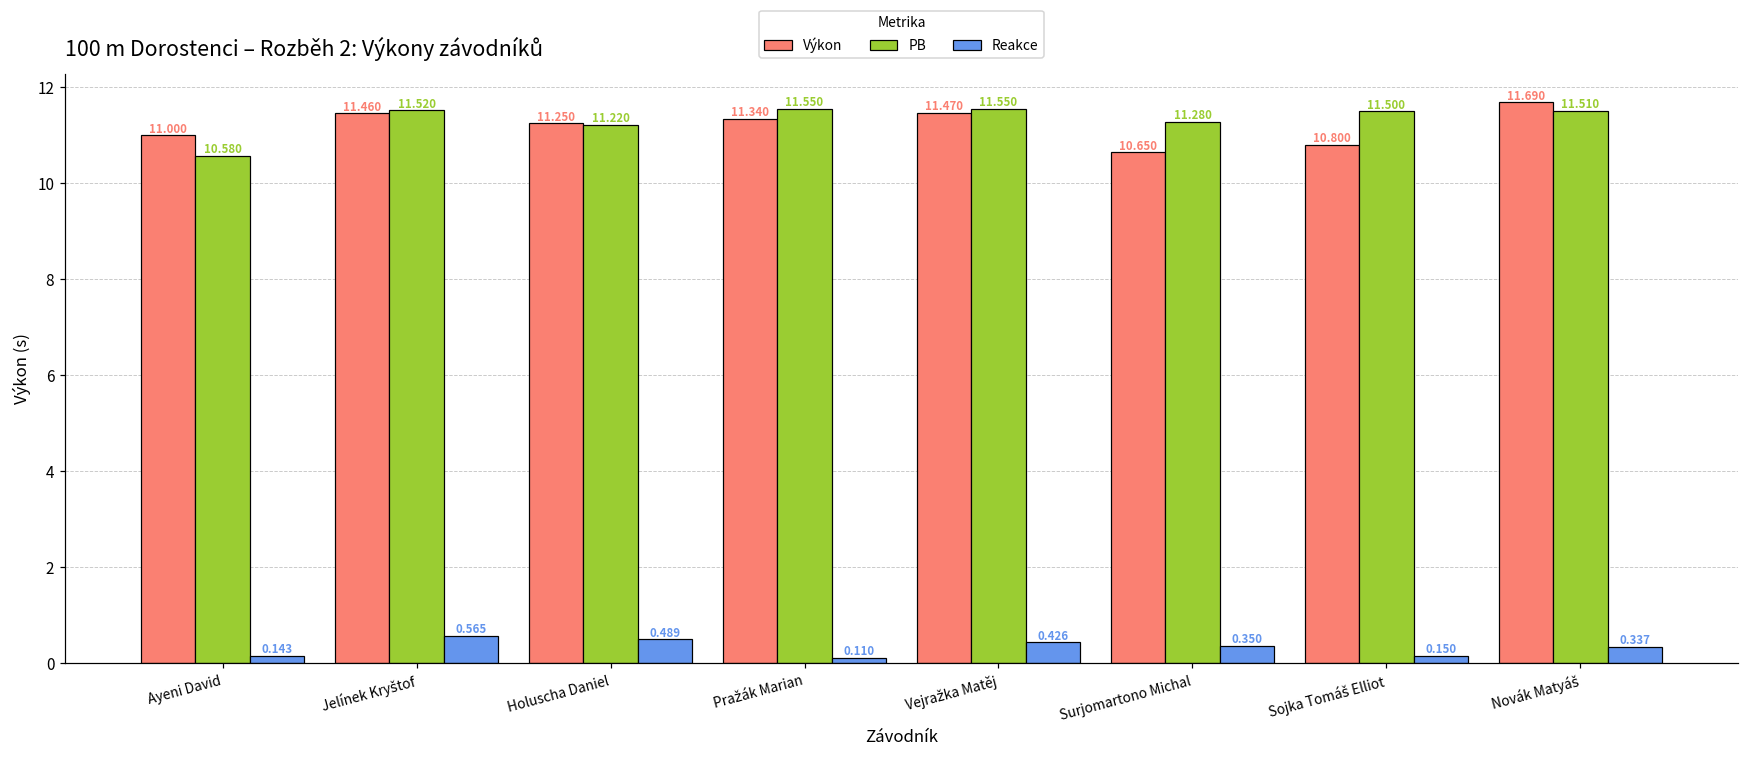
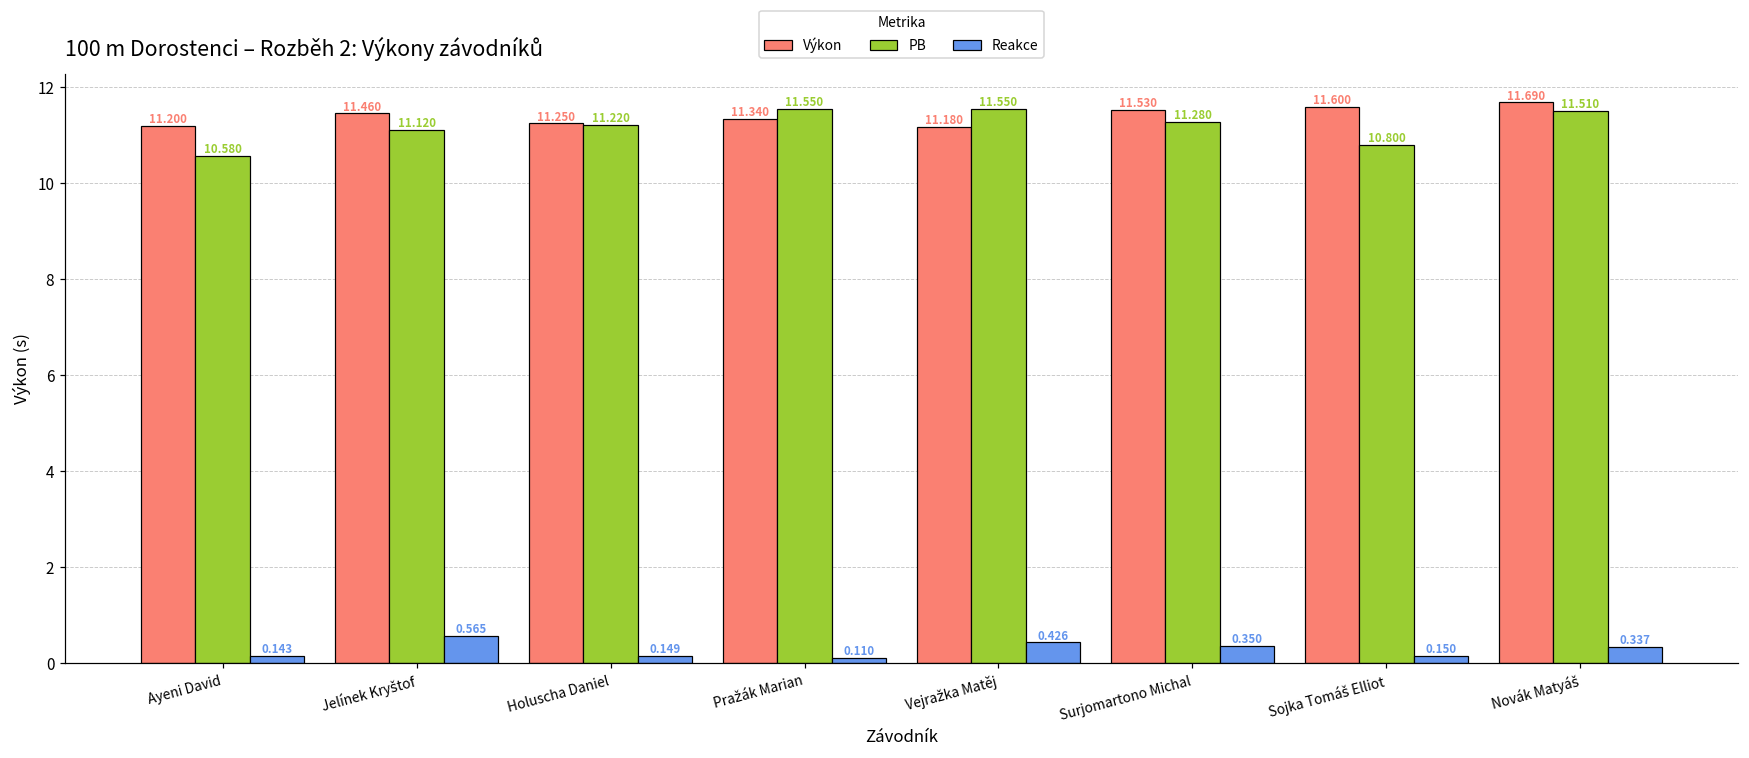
  {
    "Výkon": {
-     "Ayeni David": 11.000,
+     "Ayeni David": 11.200,
      "Jelínek Kryštof": 11.460,
      "Holuscha Daniel": 11.250,
      "Pražák Marian": 11.340,
-     "Vejražka Matěj": 11.470,
-     "Surjomartono Michal": 10.650,
-     "Sojka Tomáš Elliot": 10.800,
+     "Vejražka Matěj": 11.180,
+     "Surjomartono Michal": 11.530,
+     "Sojka Tomáš Elliot": 11.600,
      "Novák Matyáš": 11.690
    },
    "PB": {
      "Ayeni David": 10.580,
-     "Jelínek Kryštof": 11.520,
+     "Jelínek Kryštof": 11.120,
      "Holuscha Daniel": 11.220,
      "Pražák Marian": 11.550,
      "Vejražka Matěj": 11.550,
      "Surjomartono Michal": 11.280,
-     "Sojka Tomáš Elliot": 11.500,
+     "Sojka Tomáš Elliot": 10.800,
      "Novák Matyáš": 11.510
    },
    "Reakce": {
      "Ayeni David": 0.143,
      "Jelínek Kryštof": 0.565,
-     "Holuscha Daniel": 0.489,
+     "Holuscha Daniel": 0.149,
      "Pražák Marian": 0.110,
      "Vejražka Matěj": 0.426,
      "Surjomartono Michal": 0.350,
      "Sojka Tomáš Elliot": 0.150,
      "Novák Matyáš": 0.337
    }
  }
